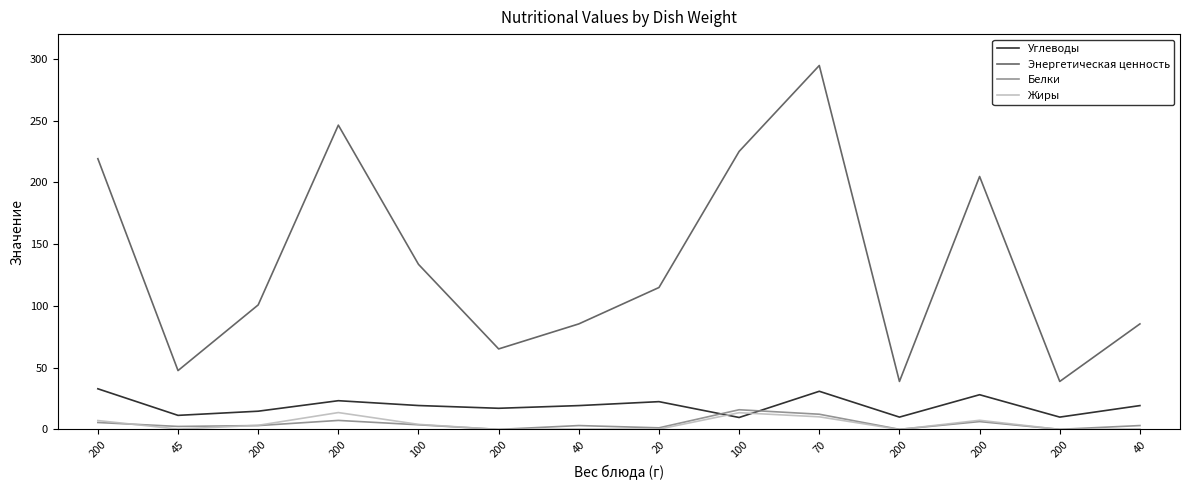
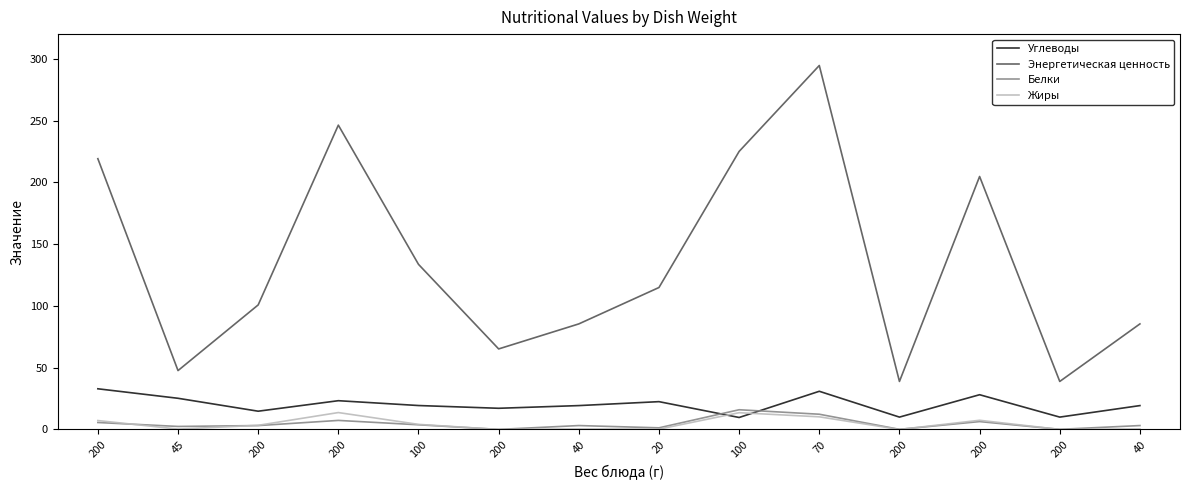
  {
    "Углеводы": {
-     "45": 11,
+     "45": 25,
      "20": 23,
      "70": 31
    },
    "Энергетическая ценность": {
      "45": 48,
      "20": 115,
      "70": 295
    },
    "Белки": {
      "45": 2,
      "70": 12
    },
    "Жиры": {
      "45": 0,
      "70": 10
    }
  }
